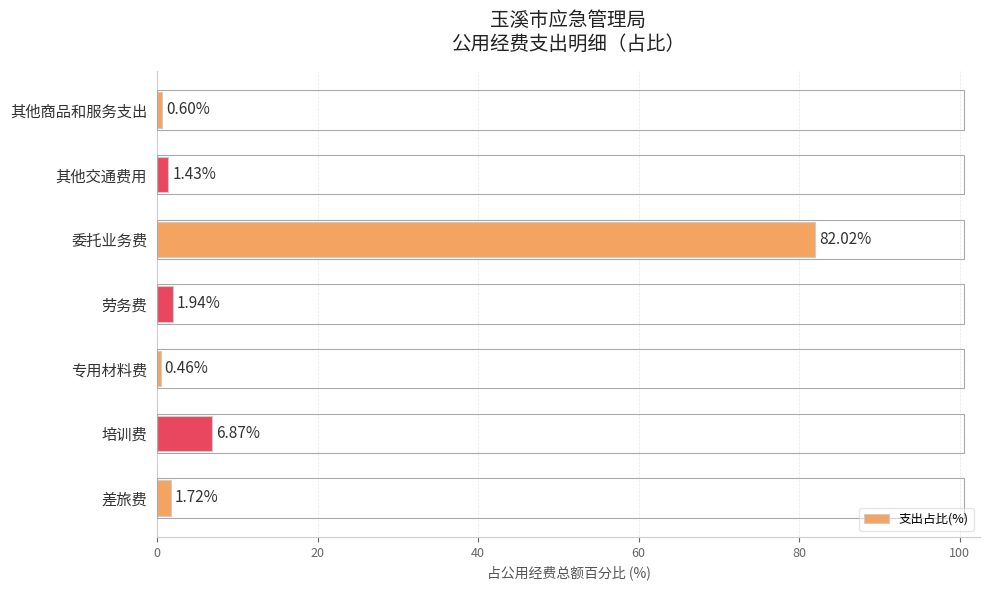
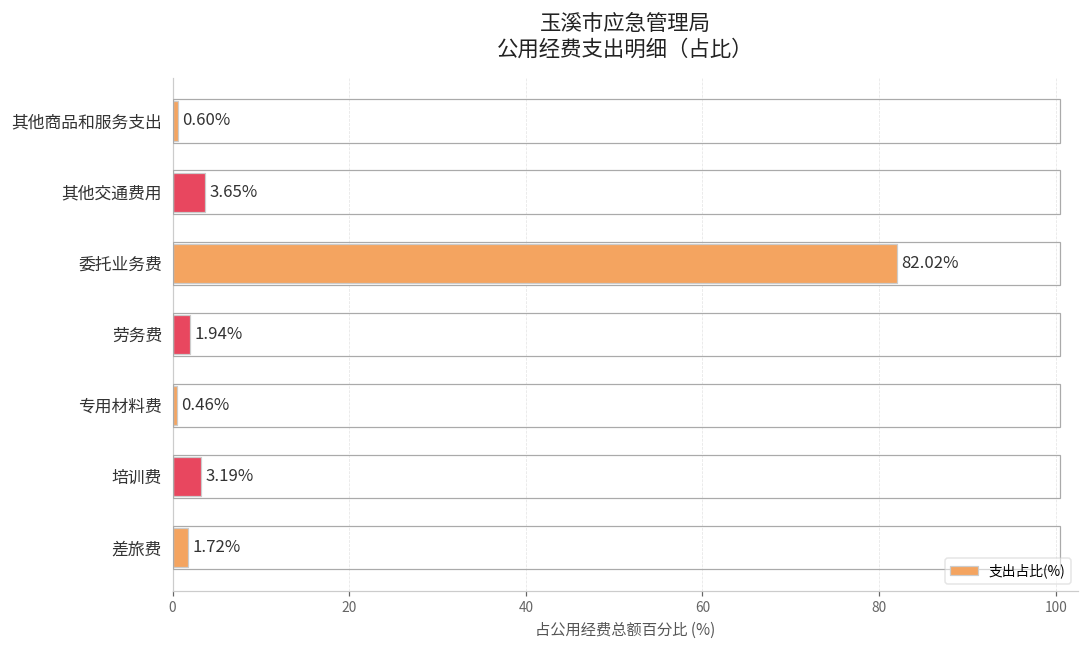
  {
    "其他商品和服务支出": "0.60%",
-   "其他交通费用": "1.43%",
+   "其他交通费用": "3.65%",
    "委托业务费": "82.02%",
    "劳务费": "1.94%",
    "专用材料费": "0.46%",
-   "培训费": "6.87%",
+   "培训费": "3.19%",
    "差旅费": "1.72%"
  }
